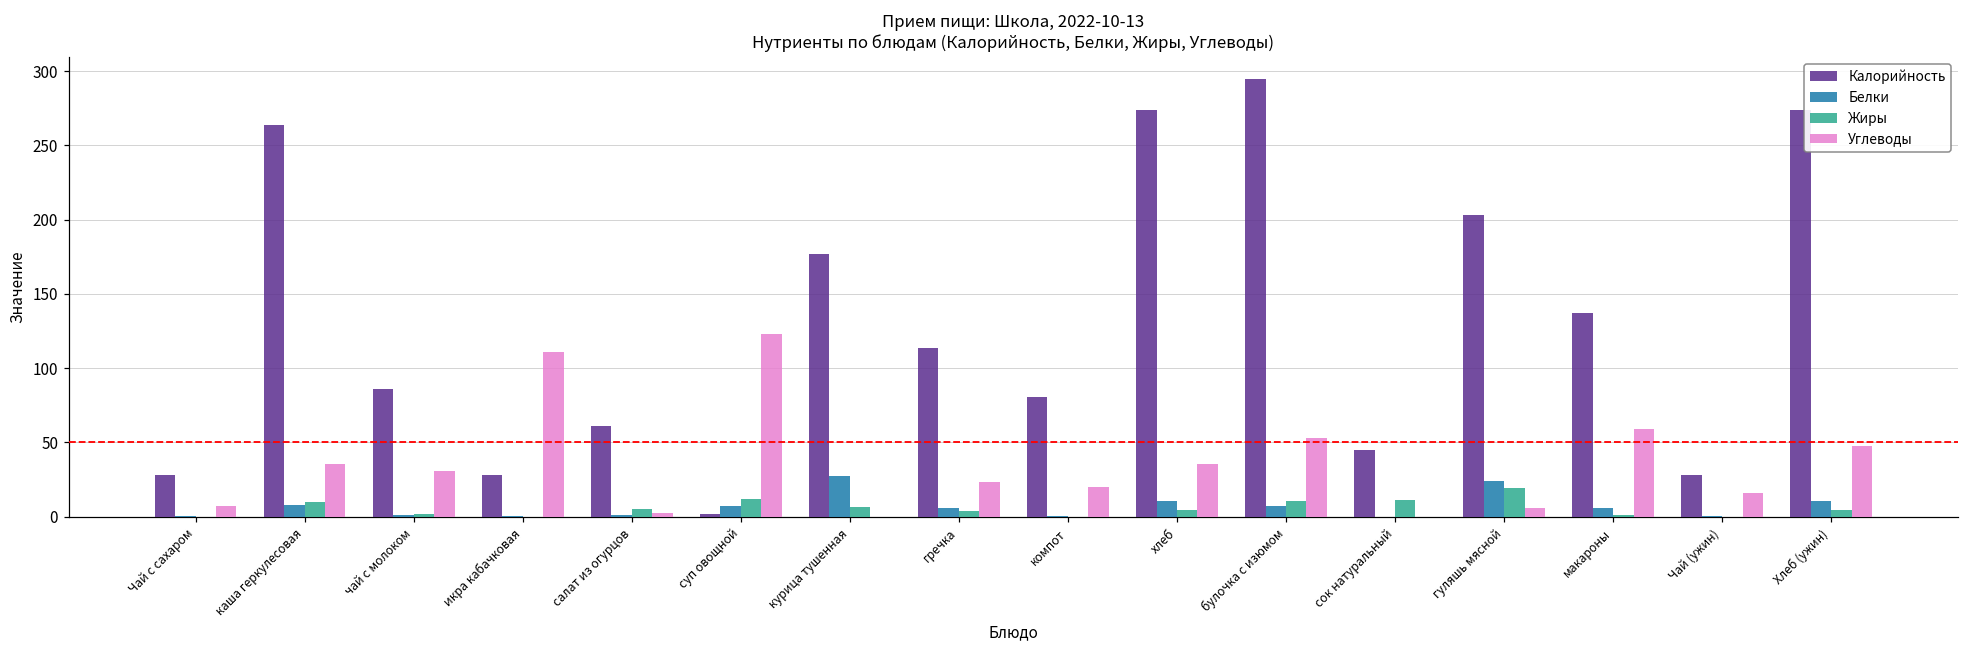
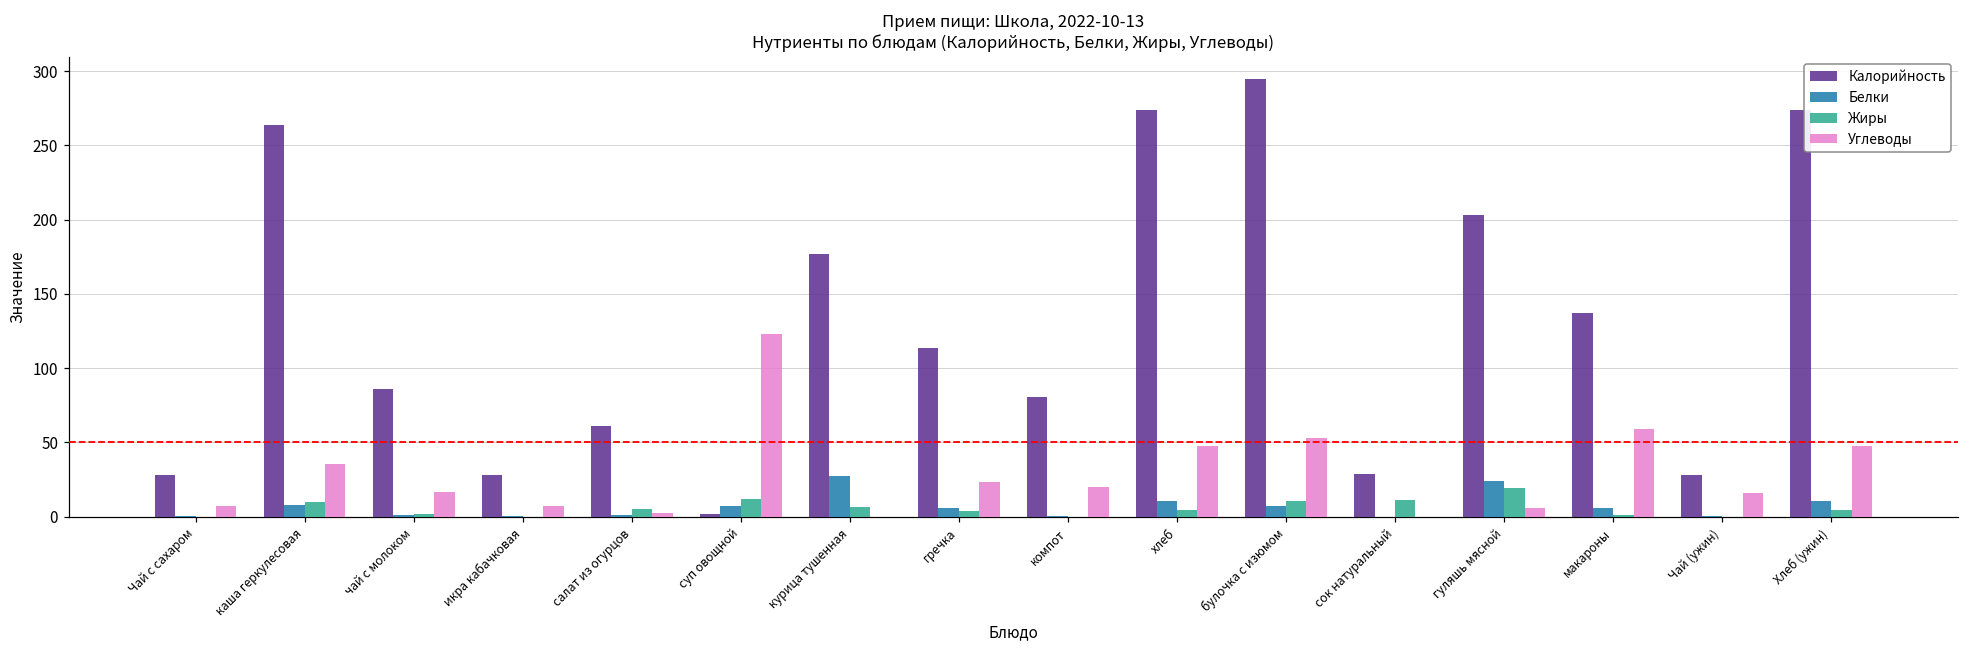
  {
    "Калорийность": {
      "Чай с сахаром": 28,
      "каша геркулесовая": 264,
      "чай с молоком": 86,
      "икра кабачковая": 28,
      "салат из огурцов": 61,
      "суп овощной": 2,
      "курица тушенная": 177,
      "гречка": 113,
      "компот": 81,
      "хлеб": 274,
      "булочка с изюмом": 295,
-     "сок натуральный": 45,
+     "сок натуральный": 29,
      "гуляшь мясной": 203,
      "макароны": 137,
      "Чай (ужин)": 28,
      "Хлеб (ужин)": 274
    },
    "Углеводы": {
      "Чай с сахаром": 7,
      "каша геркулесовая": 36,
-     "чай с молоком": 31,
-     "икра кабачковая": 111,
+     "чай с молоком": 16,
+     "икра кабачковая": 7,
      "салат из огурцов": 3,
      "суп овощной": 123,
      "курица тушенная": 0,
      "гречка": 23,
      "компот": 20,
-     "хлеб": 36,
+     "хлеб": 48,
      "булочка с изюмом": 53,
      "сок натуральный": 0,
      "гуляшь мясной": 6,
      "макароны": 59,
      "Чай (ужин)": 16,
      "Хлеб (ужин)": 48
    }
  }
